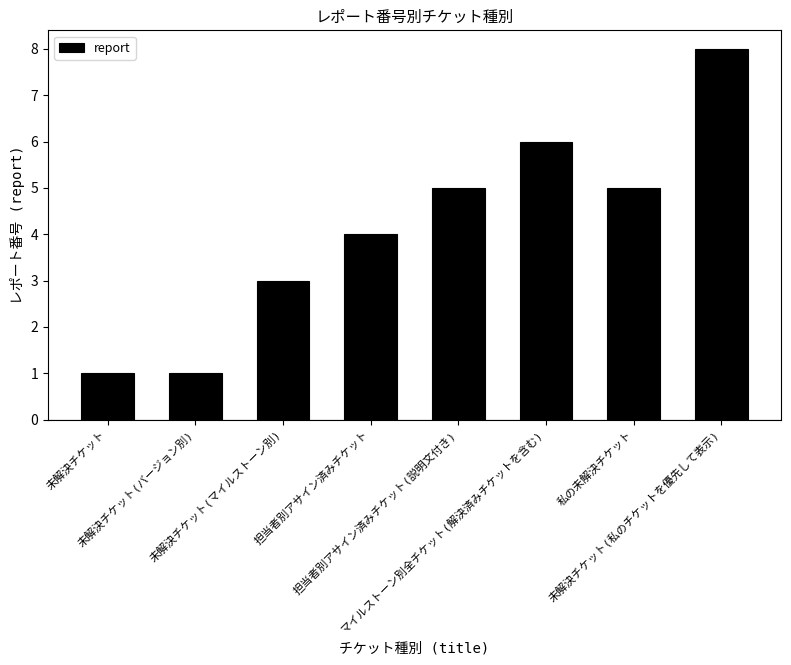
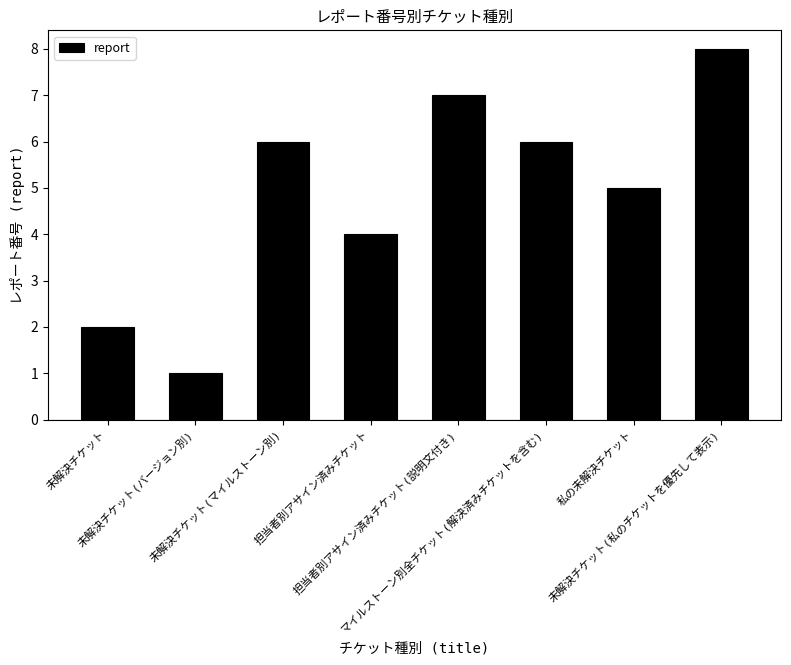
  {
-   "未解決チケット": 1,
+   "未解決チケット": 2,
    "未解決チケット(バージョン別)": 1,
-   "未解決チケット(マイルストーン別)": 3,
+   "未解決チケット(マイルストーン別)": 6,
    "担当者別アサイン済みチケット": 4,
-   "担当者別アサイン済みチケット(説明文付き)": 5,
+   "担当者別アサイン済みチケット(説明文付き)": 7,
    "マイルストーン別全チケット(解決済みチケットを含む)": 6,
    "私の未解決チケット": 5,
    "未解決チケット(私のチケットを優先して表示)": 8
  }
